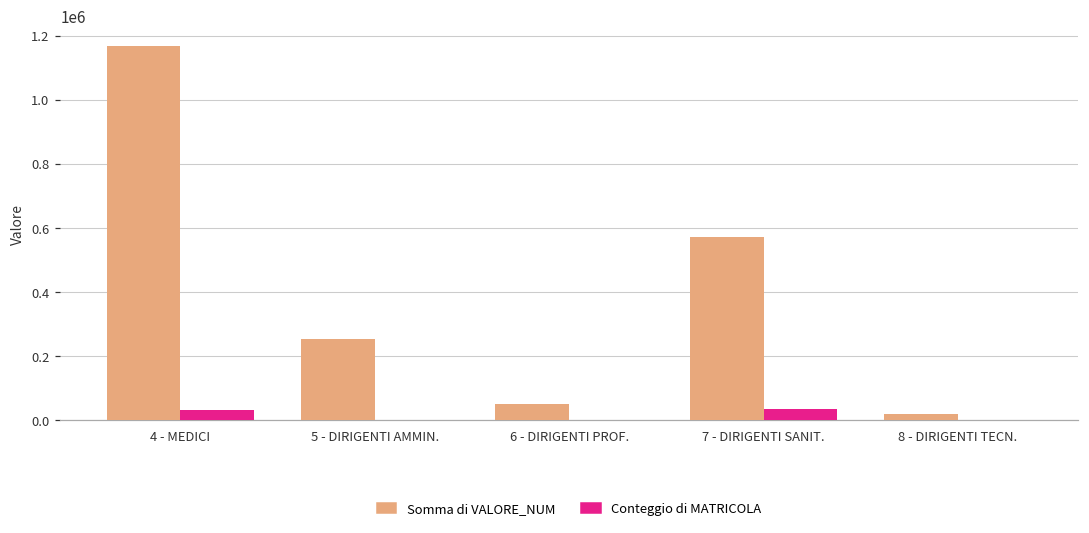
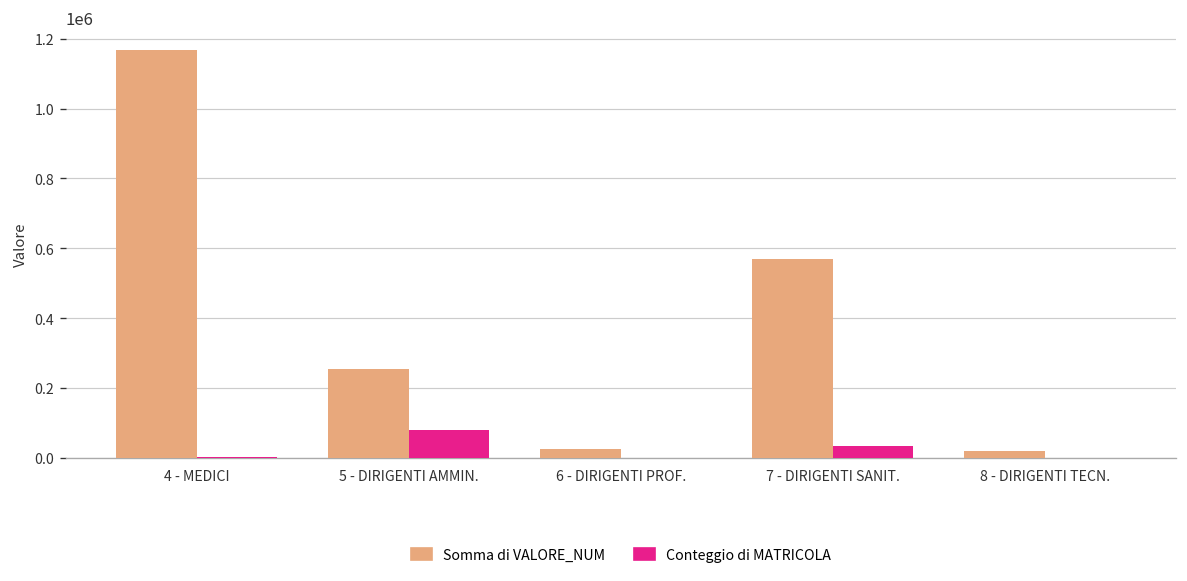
  {
    "Somma di VALORE_NUM": {
      "4 - MEDICI": 1170000,
      "5 - DIRIGENTI AMMIN.": 250000,
-     "6 - DIRIGENTI PROF.": 50000,
+     "6 - DIRIGENTI PROF.": 20000,
      "7 - DIRIGENTI SANIT.": 570000,
      "8 - DIRIGENTI TECN.": 20000
    },
    "Conteggio di MATRICOLA": {
-     "4 - MEDICI": 30000,
-     "5 - DIRIGENTI AMMIN.": 0,
+     "4 - MEDICI": 0,
+     "5 - DIRIGENTI AMMIN.": 80000,
      "7 - DIRIGENTI SANIT.": 40000
    }
  }
